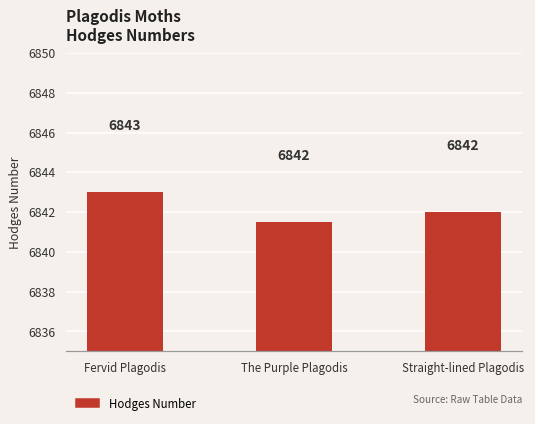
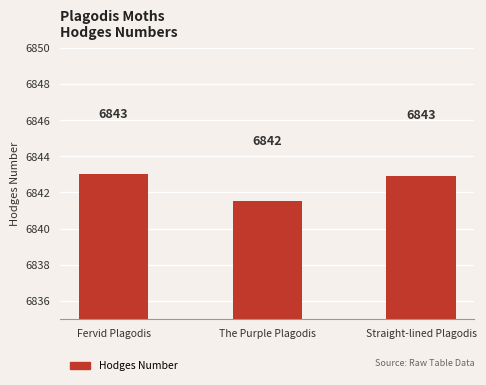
  {
-   "Straight-lined Plagodis": 6842
+   "Straight-lined Plagodis": 6843
  }
